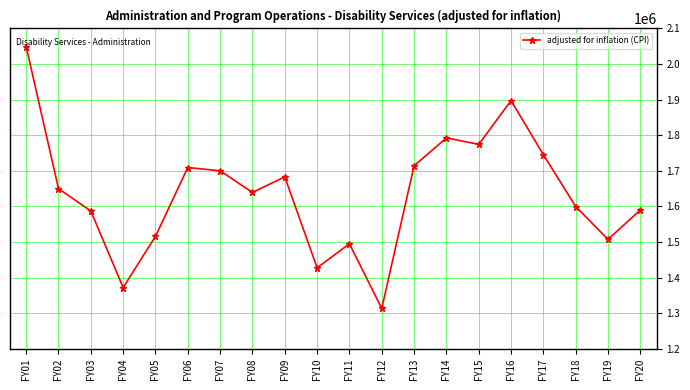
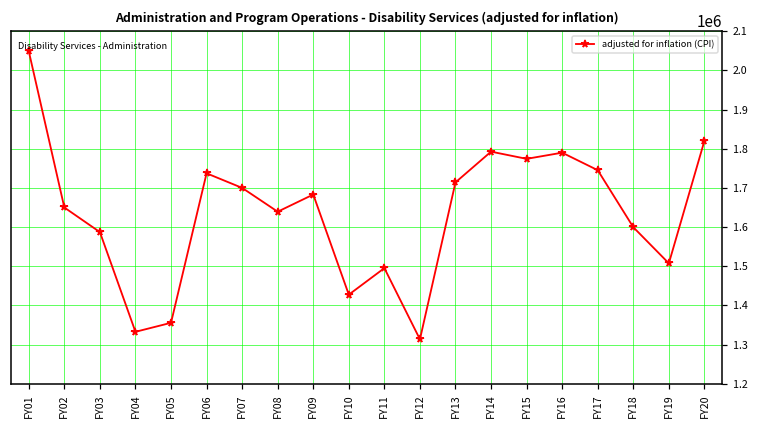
  {
    "FY01": 2050000,
    "FY02": 1650000,
    "FY03": 1590000,
-   "FY04": 1370000,
-   "FY05": 1520000,
-   "FY06": 1710000,
+   "FY04": 1330000,
+   "FY05": 1360000,
+   "FY06": 1740000,
    "FY07": 1700000,
    "FY08": 1640000,
    "FY09": 1680000,
    "FY10": 1430000,
    "FY11": 1500000,
    "FY12": 1310000,
    "FY13": 1710000,
    "FY14": 1790000,
    "FY15": 1770000,
-   "FY16": 1900000,
+   "FY16": 1790000,
    "FY17": 1750000,
    "FY18": 1600000,
    "FY19": 1510000,
-   "FY20": 1590000
+   "FY20": 1820000
  }
